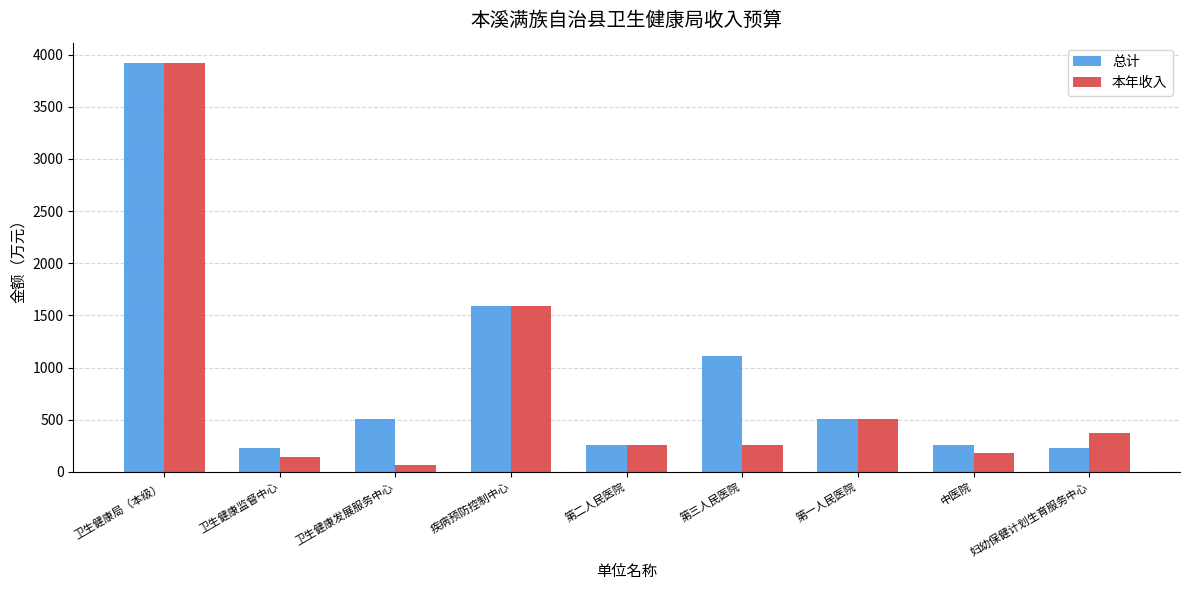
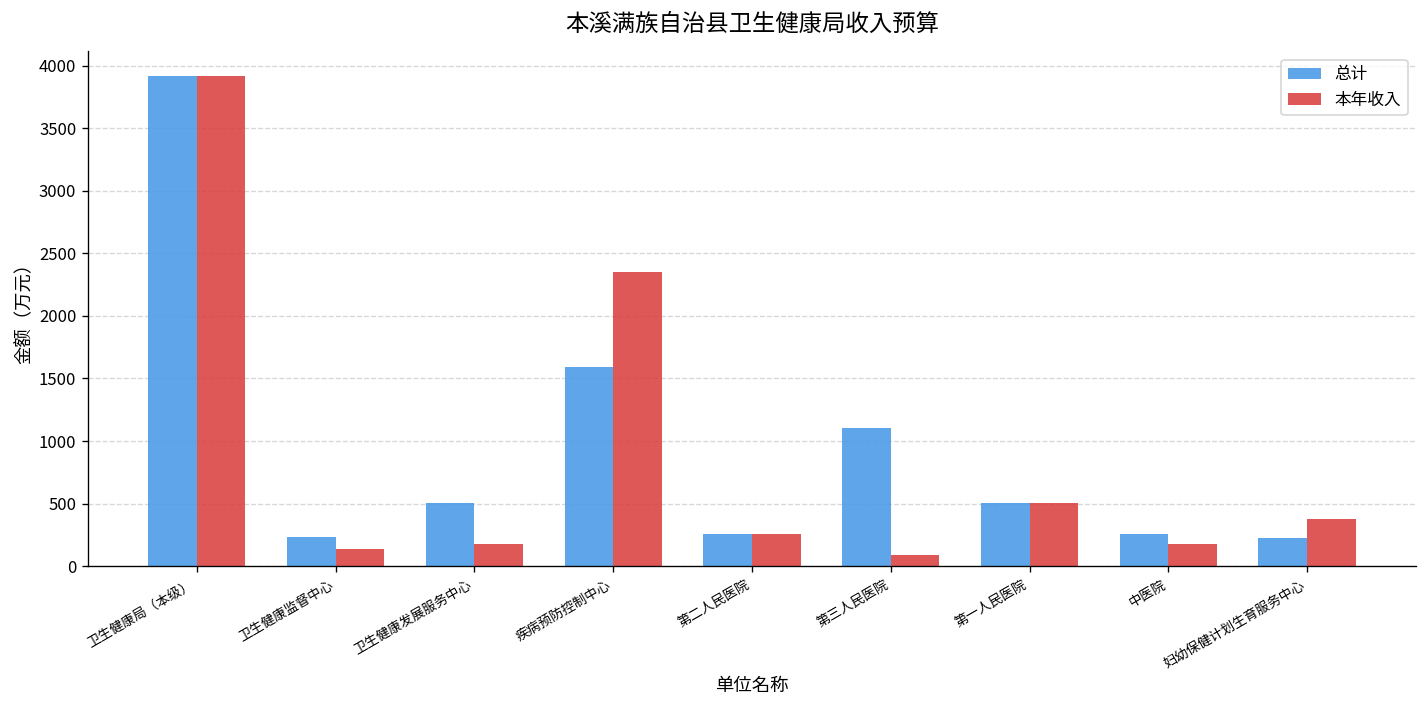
  {
    "总计": {
      "卫生健康局（本级）": 3920,
      "卫生健康监督中心": 230,
      "卫生健康发展服务中心": 510,
      "疾病预防控制中心": 1590,
      "第二人民医院": 260,
      "第三人民医院": 1110,
      "第一人民医院": 500,
      "中医院": 260,
      "妇幼保健计划生育服务中心": 230
    },
    "本年收入": {
      "卫生健康局（本级）": 3920,
      "卫生健康监督中心": 140,
-     "卫生健康发展服务中心": 60,
-     "疾病预防控制中心": 1590,
+     "卫生健康发展服务中心": 180,
+     "疾病预防控制中心": 2350,
      "第二人民医院": 260,
-     "第三人民医院": 260,
+     "第三人民医院": 90,
      "第一人民医院": 500,
      "中医院": 180,
      "妇幼保健计划生育服务中心": 380
    }
  }
